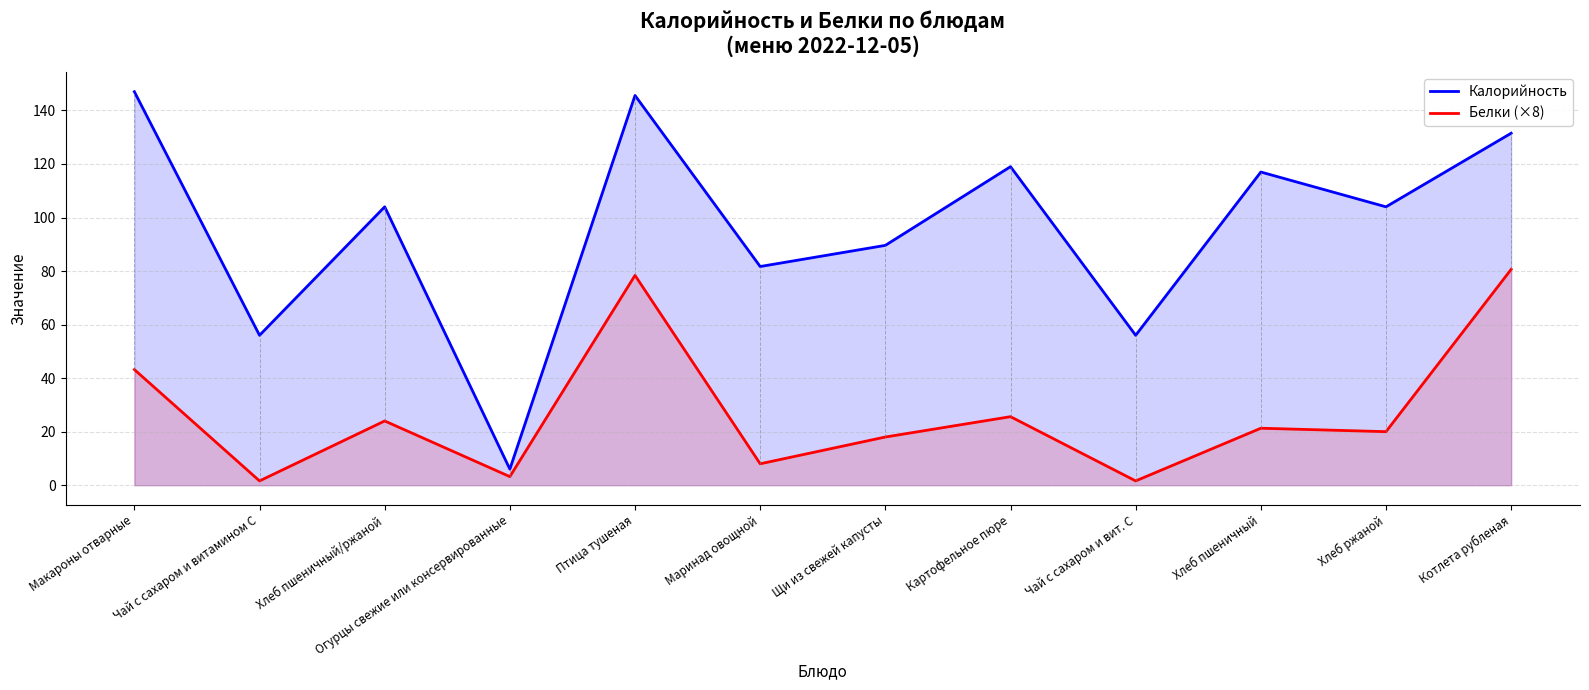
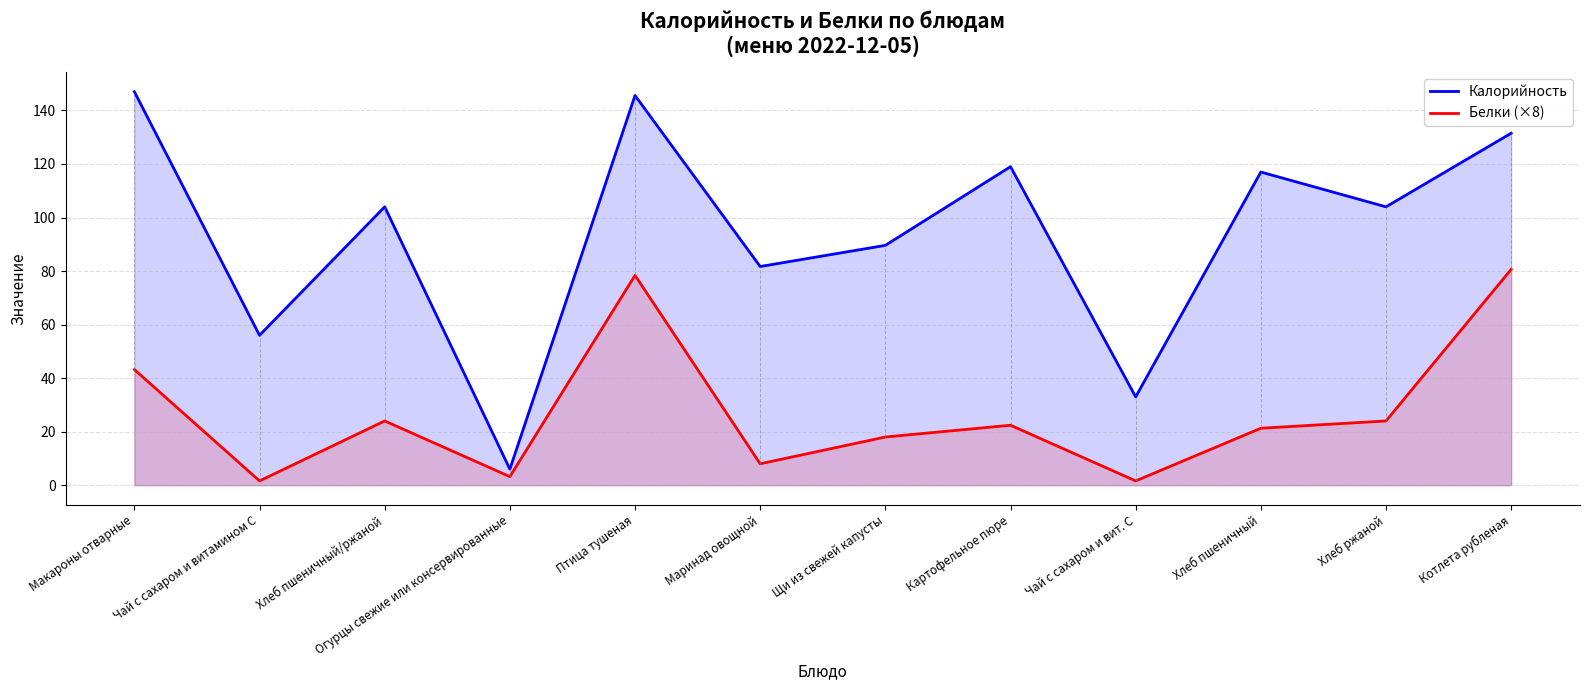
  {
    "Калорийность": {
-     "Чай с сахаром и вит. С": 56
+     "Чай с сахаром и вит. С": 33
    },
    "Белки (×8)": {
-     "Картофельное пюре": 26,
-     "Хлеб ржаной": 20
+     "Картофельное пюре": 22,
+     "Хлеб ржаной": 24
    }
  }
